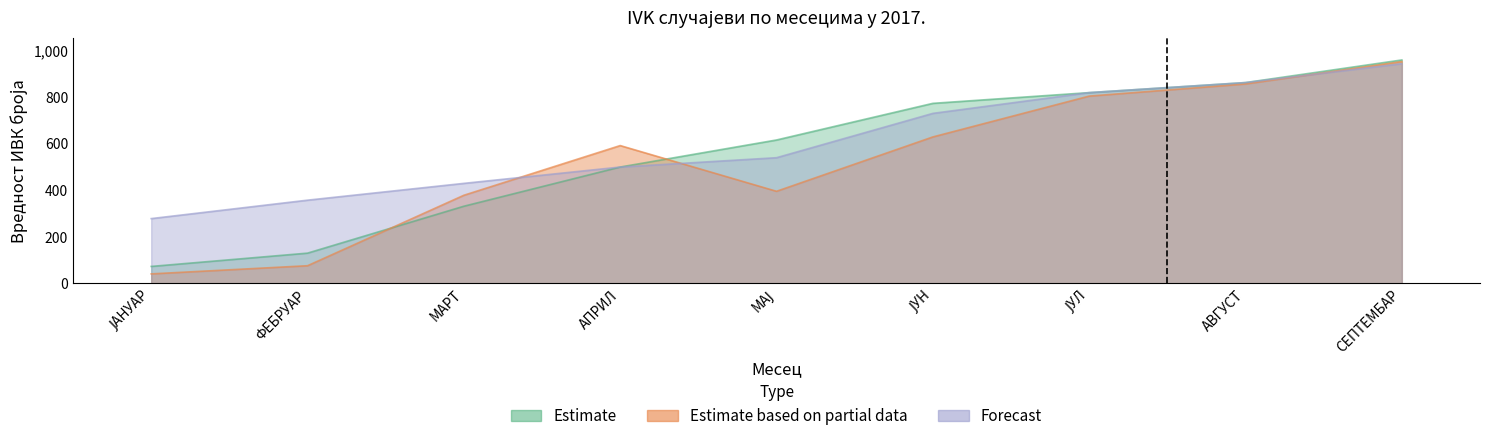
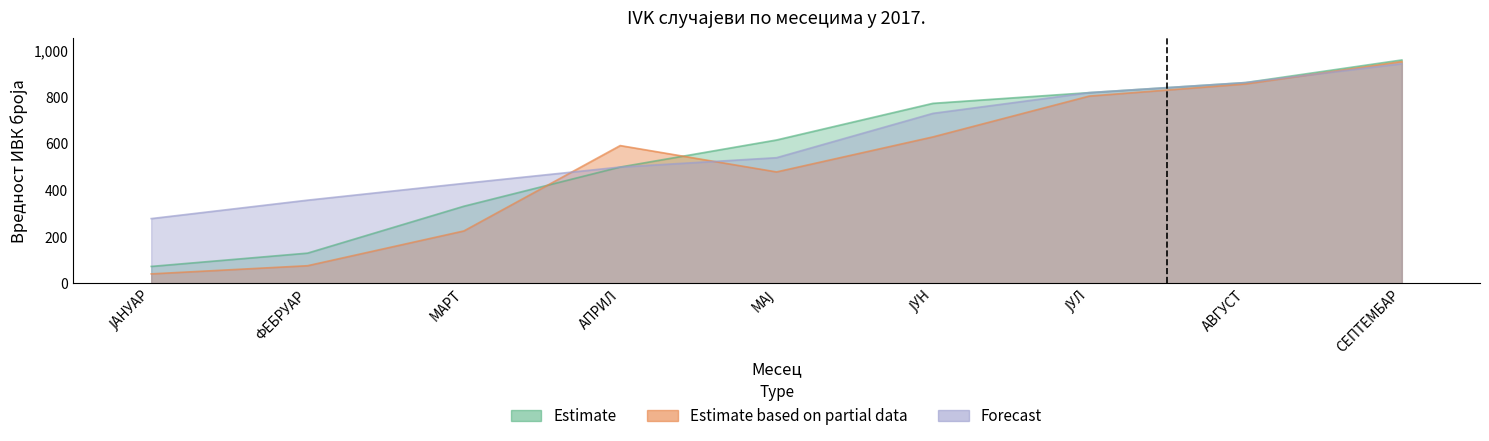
  {
    "Estimate based on partial data": {
      "ЈАНУАР": 40,
      "ФЕБРУАР": 80,
-     "МАРТ": 380,
+     "МАРТ": 230,
      "АПРИЛ": 590,
-     "МАЈ": 400,
+     "МАЈ": 480,
      "ЈУН": 630,
      "ЈУЛ": 800
    }
  }
